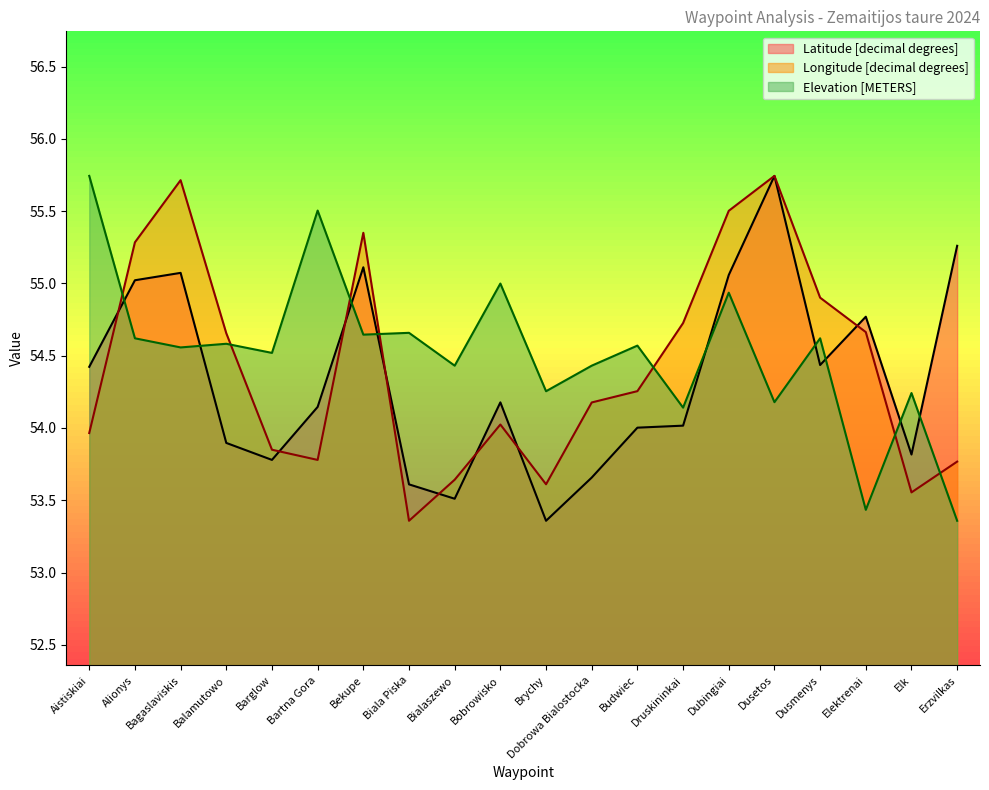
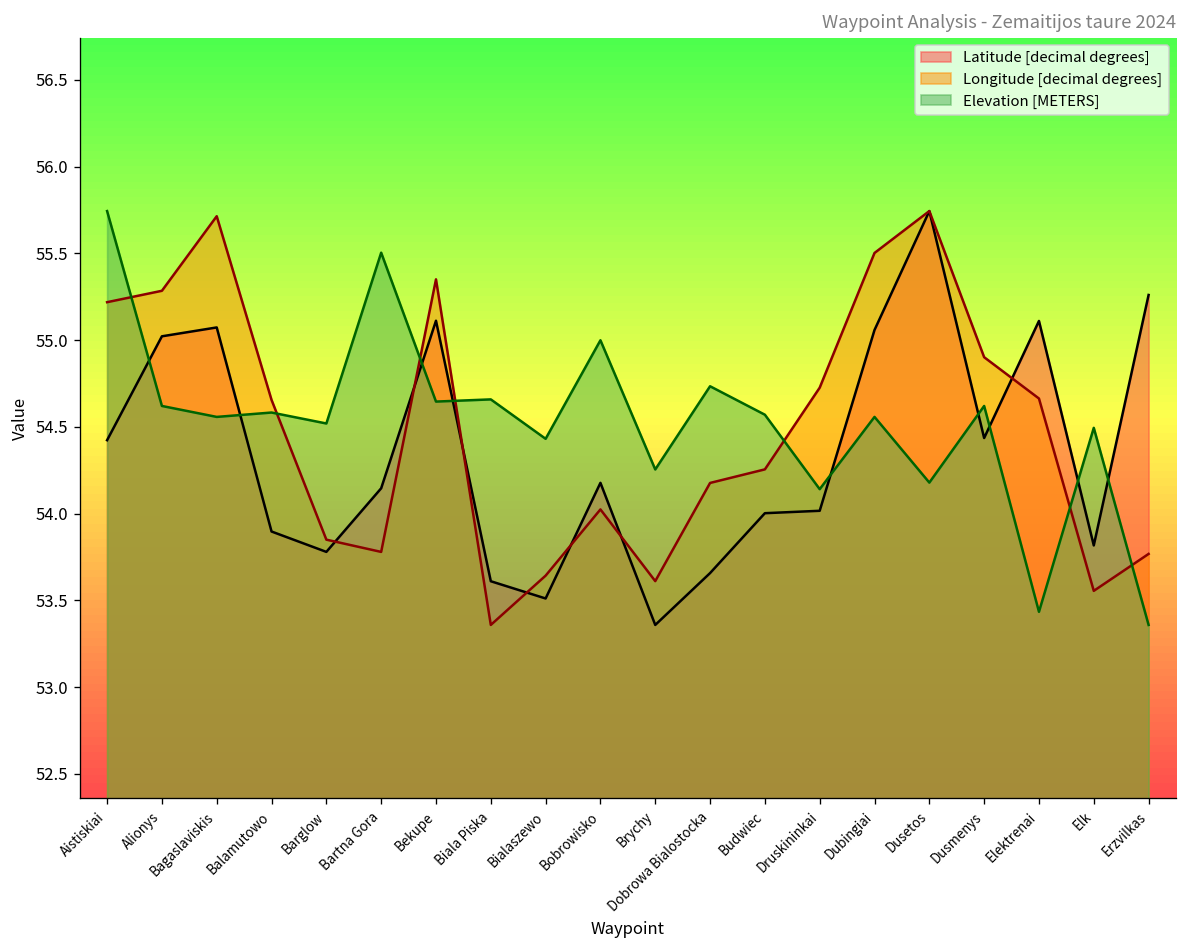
  {
    "Latitude [decimal degrees]": {
      "Aistiskiai": 54.42,
      "Alionys": 55.02,
      "Bagaslaviskis": 55.07,
      "Balamutowo": 53.90,
      "Barglow": 53.78,
      "Bartna Gora": 54.15,
      "Bekupe": 55.11,
      "Biala Piska": 53.61,
      "Bialaszewo": 53.51,
      "Bobrowisko": 54.18,
      "Brychy": 53.36,
      "Dobrowa Bialostocka": 53.66,
      "Budwiec": 54.00,
      "Druskininkai": 54.02,
      "Dubingiai": 55.06,
      "Dusmenys": 54.44,
-     "Elektrenai": 54.77,
+     "Elektrenai": 55.11,
      "Elk": 53.82,
      "Erzvilkas": 55.26
    },
    "Longitude [decimal degrees]": {
-     "Aistiskiai": 53.96,
+     "Aistiskiai": 55.22,
      "Alionys": 55.28,
      "Bagaslaviskis": 55.71,
      "Balamutowo": 54.66,
      "Barglow": 53.85,
      "Bartna Gora": 53.78,
      "Bekupe": 55.35,
      "Biala Piska": 53.36,
      "Bialaszewo": 53.64,
      "Bobrowisko": 54.02,
      "Brychy": 53.61,
      "Dobrowa Bialostocka": 54.18,
      "Budwiec": 54.25,
      "Druskininkai": 54.73,
      "Dubingiai": 55.50,
      "Dusmenys": 54.90,
      "Elektrenai": 54.66,
      "Elk": 53.55,
      "Erzvilkas": 53.77
    },
    "Elevation [METERS]": {
      "Aistiskiai": 55.74,
      "Alionys": 54.62,
      "Bagaslaviskis": 54.56,
      "Balamutowo": 54.58,
      "Barglow": 54.52,
      "Bartna Gora": 55.50,
      "Bekupe": 54.65,
      "Biala Piska": 54.66,
      "Bialaszewo": 54.43,
      "Bobrowisko": 55.00,
      "Brychy": 54.25,
-     "Dobrowa Bialostocka": 54.43,
+     "Dobrowa Bialostocka": 54.73,
      "Budwiec": 54.57,
      "Druskininkai": 54.14,
-     "Dubingiai": 54.94,
+     "Dubingiai": 54.56,
      "Dusetos": 54.18,
      "Dusmenys": 54.62,
      "Elektrenai": 53.43,
-     "Elk": 54.24,
+     "Elk": 54.49,
      "Erzvilkas": 53.36
    }
  }
